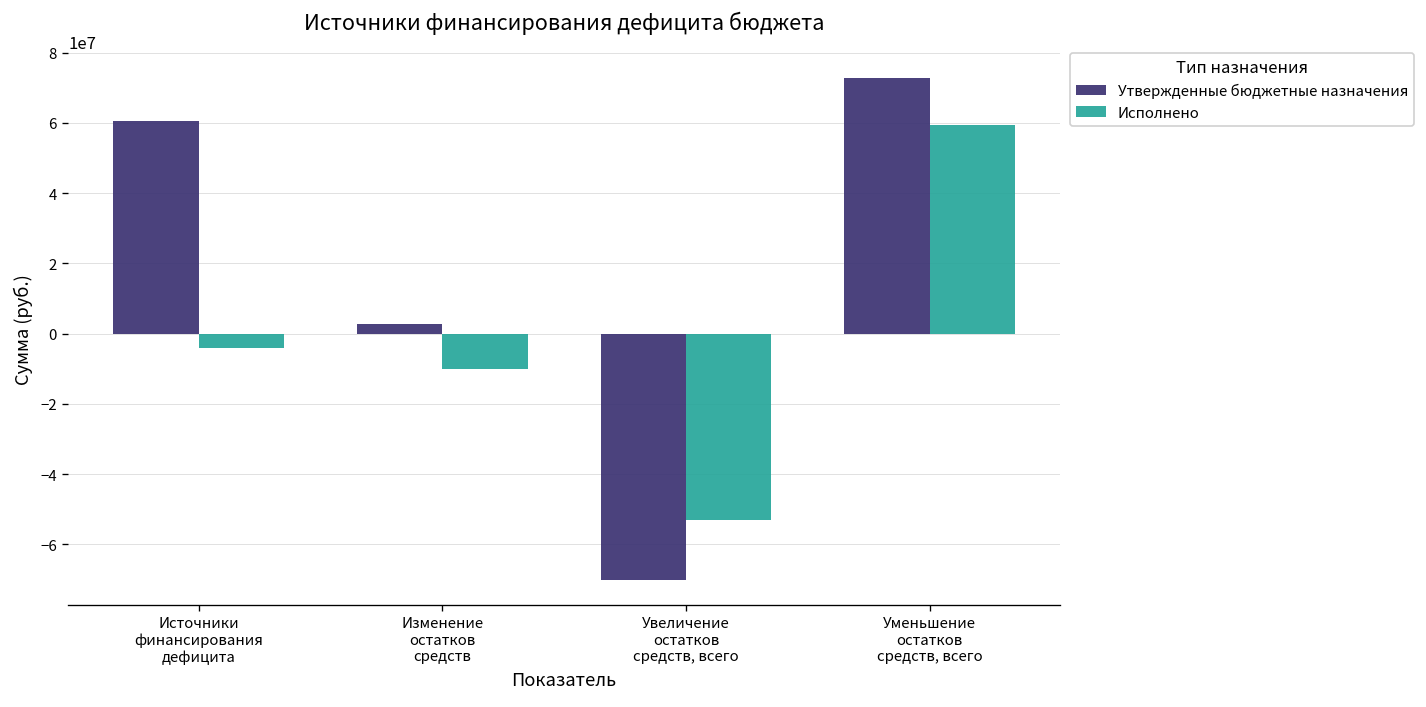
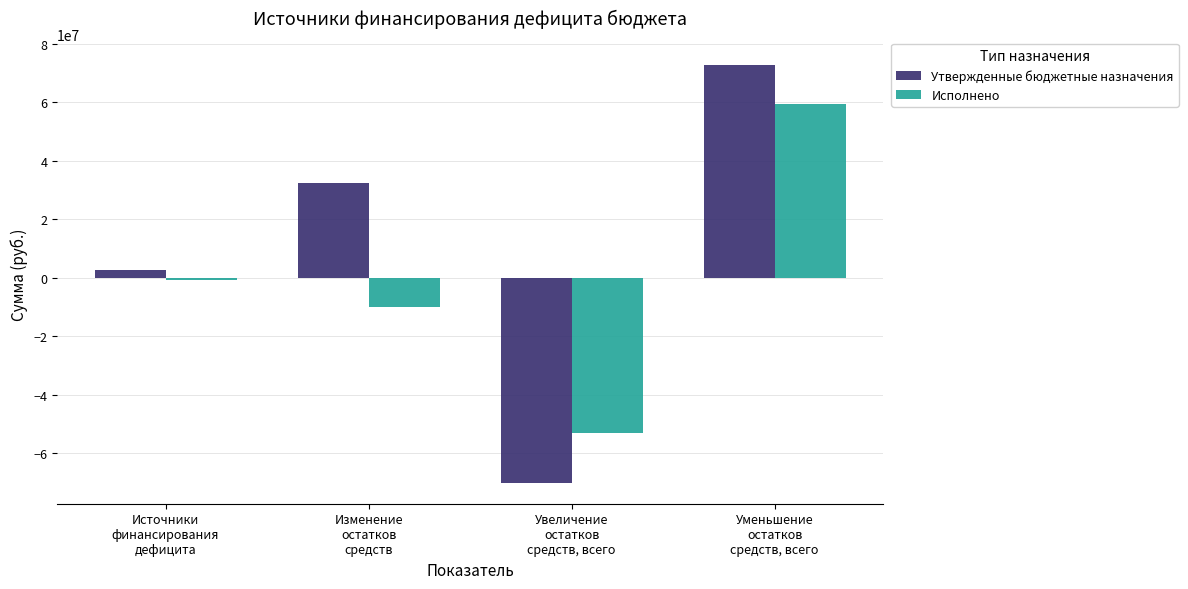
  {
    "Утвержденные бюджетные назначения": {
-     "Источники финансирования дефицита": 61000000,
-     "Изменение остатков средств": 3000000,
+     "Источники финансирования дефицита": 3000000,
+     "Изменение остатков средств": 32000000,
      "Увеличение остатков средств, всего": -70000000,
      "Уменьшение остатков средств, всего": 73000000
    },
    "Исполнено": {
-     "Источники финансирования дефицита": -4000000,
+     "Источники финансирования дефицита": -1000000,
      "Изменение остатков средств": -10000000,
      "Увеличение остатков средств, всего": -53000000,
      "Уменьшение остатков средств, всего": 59000000
    }
  }
